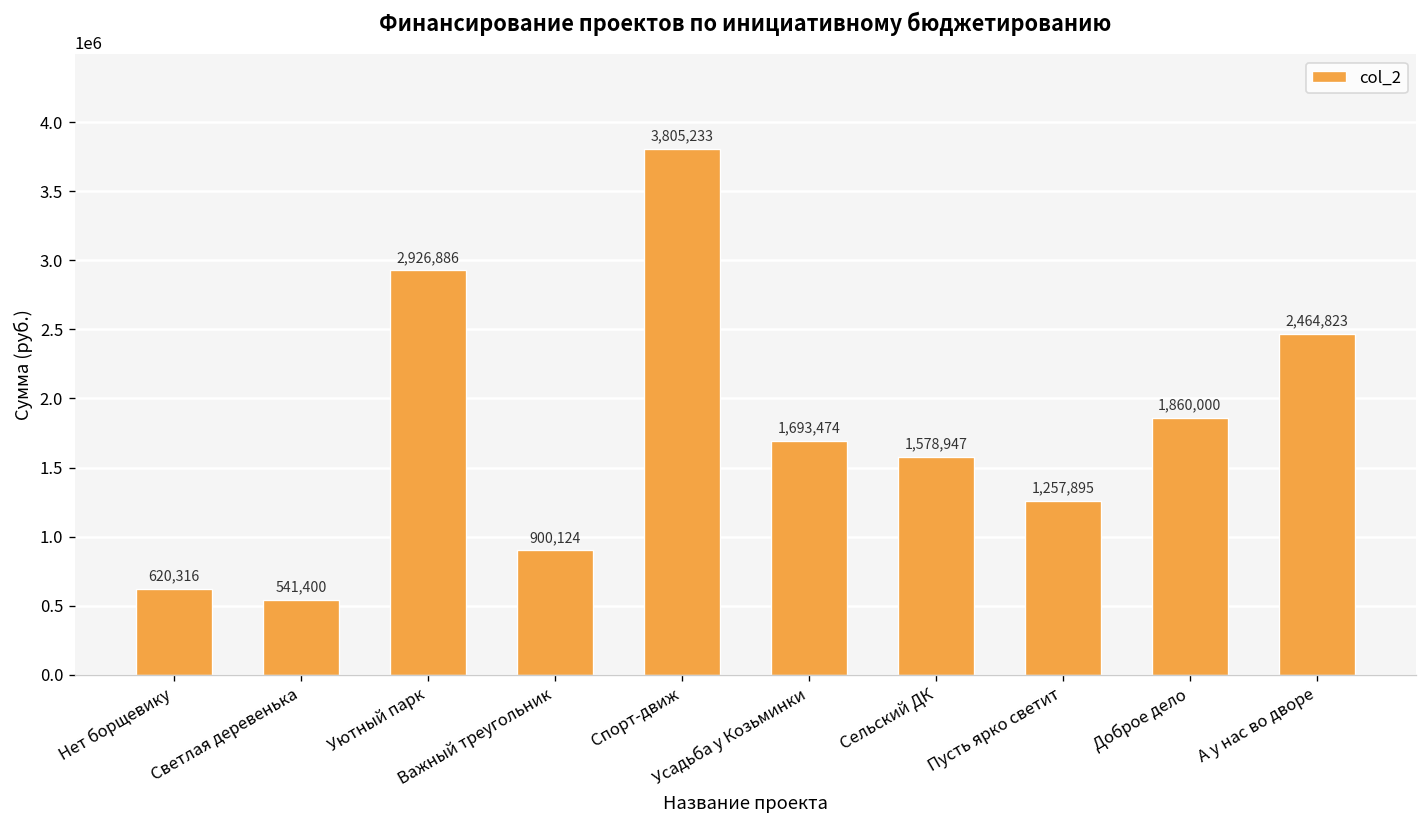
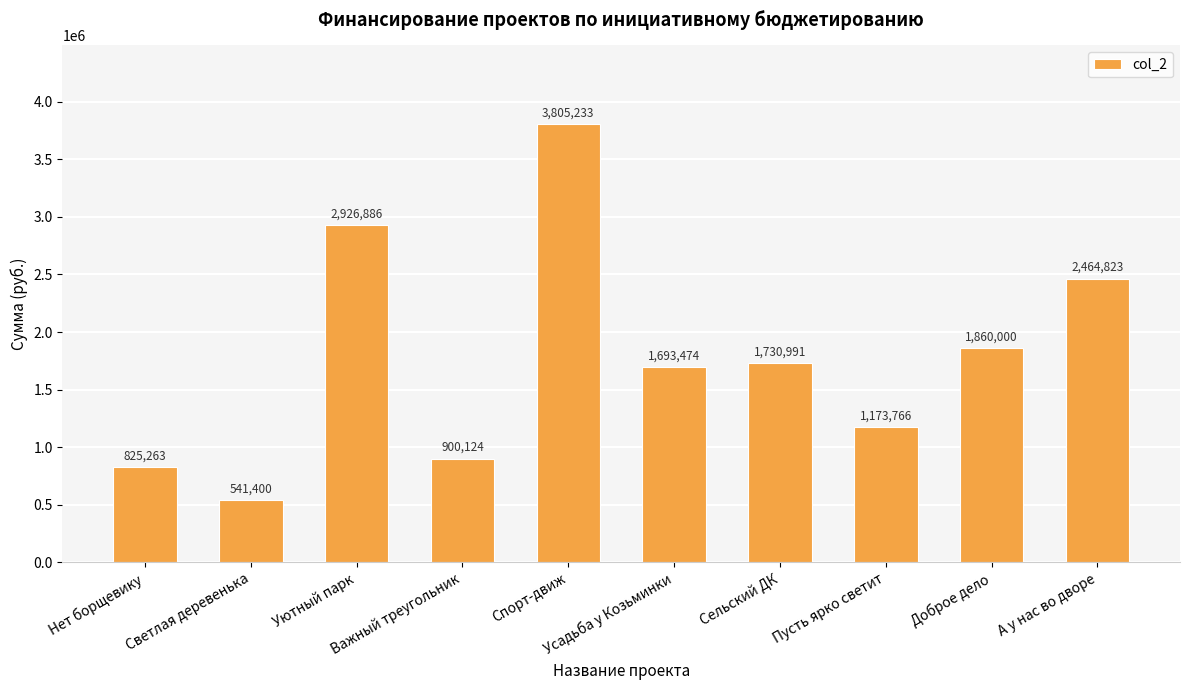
  {
-   "Нет борщевику": "620,316",
+   "Нет борщевику": "825,263",
    "Светлая деревенька": "541,400",
    "Уютный парк": "2,926,886",
    "Важный треугольник": "900,124",
    "Спорт-движ": "3,805,233",
    "Усадьба у Козьминки": "1,693,474",
-   "Сельский ДК": "1,578,947",
-   "Пусть ярко светит": "1,257,895",
+   "Сельский ДК": "1,730,991",
+   "Пусть ярко светит": "1,173,766",
    "Доброе дело": "1,860,000",
    "А у нас во дворе": "2,464,823"
  }
